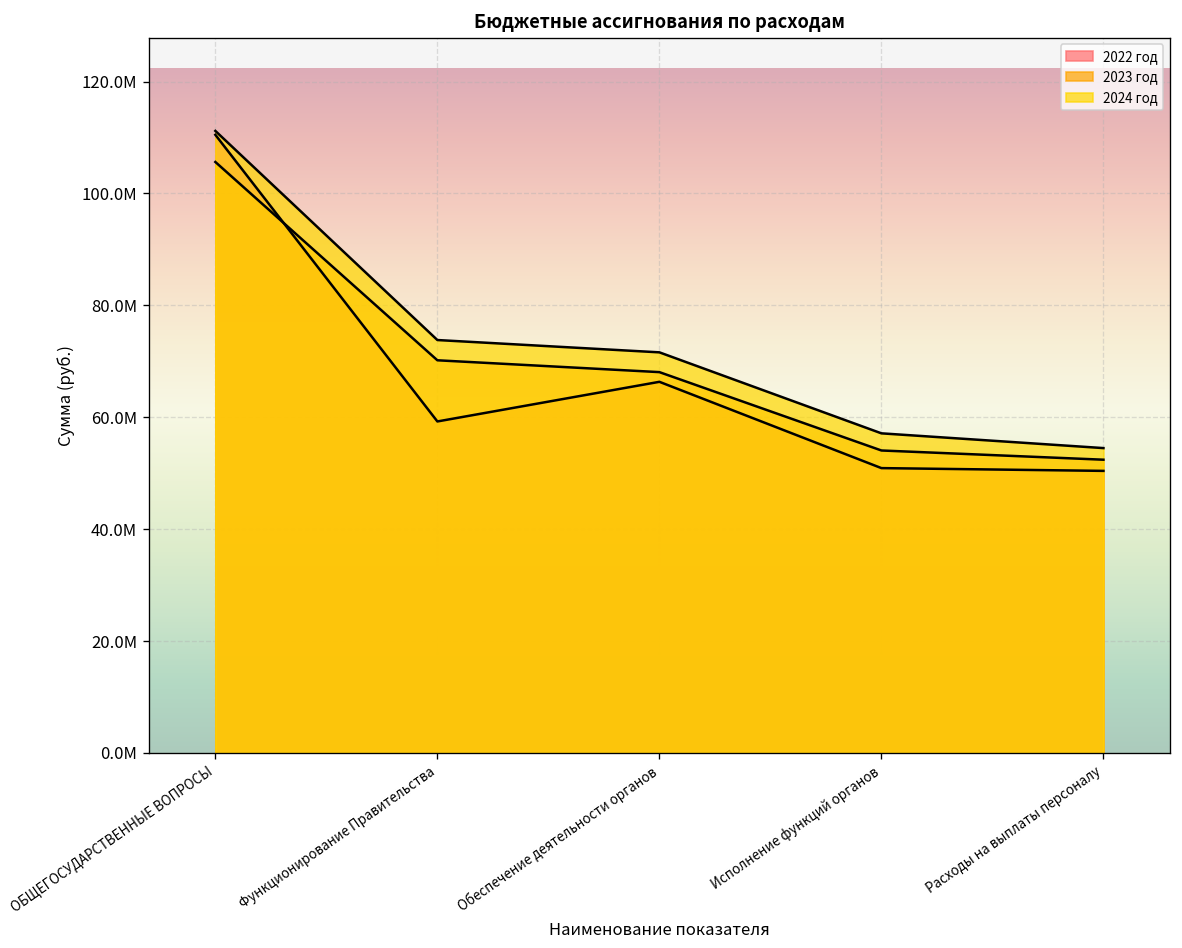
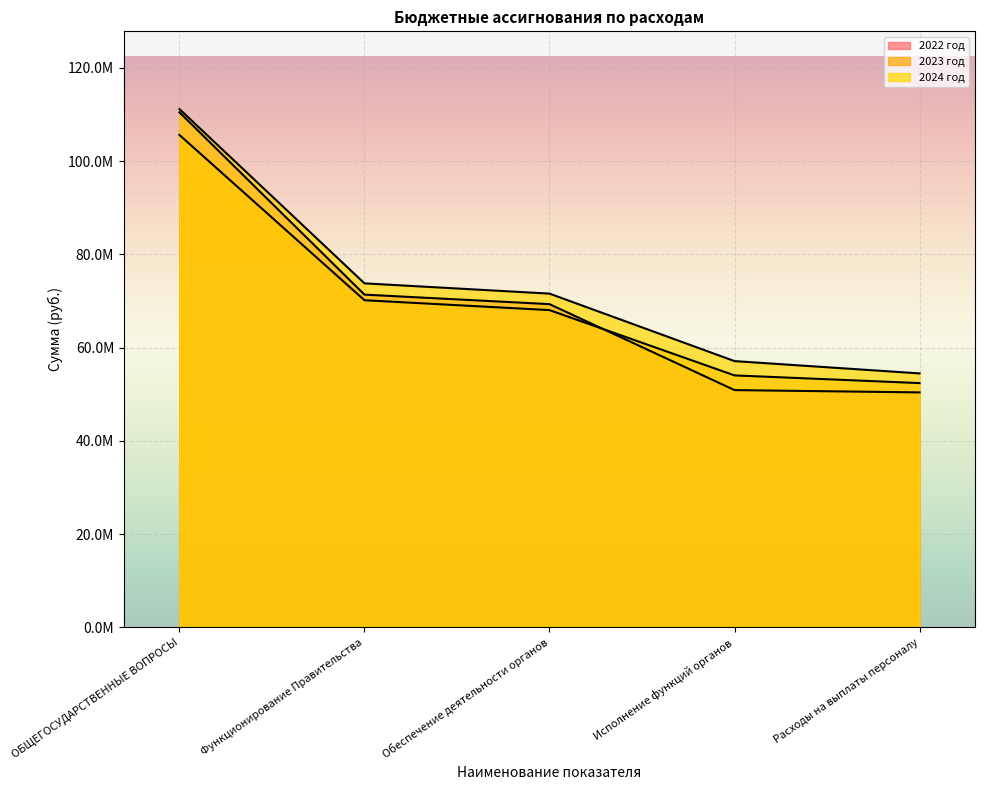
  {
    "2022 год": {
      "ОБЩЕГОСУДАРСТВЕННЫЕ ВОПРОСЫ": 110000000,
-     "Функционирование Правительства": 59000000,
-     "Обеспечение деятельности органов": 66000000,
+     "Функционирование Правительства": 71000000,
+     "Обеспечение деятельности органов": 69000000,
      "Исполнение функций органов": 51000000,
      "Расходы на выплаты персоналу": 50000000
    }
  }
